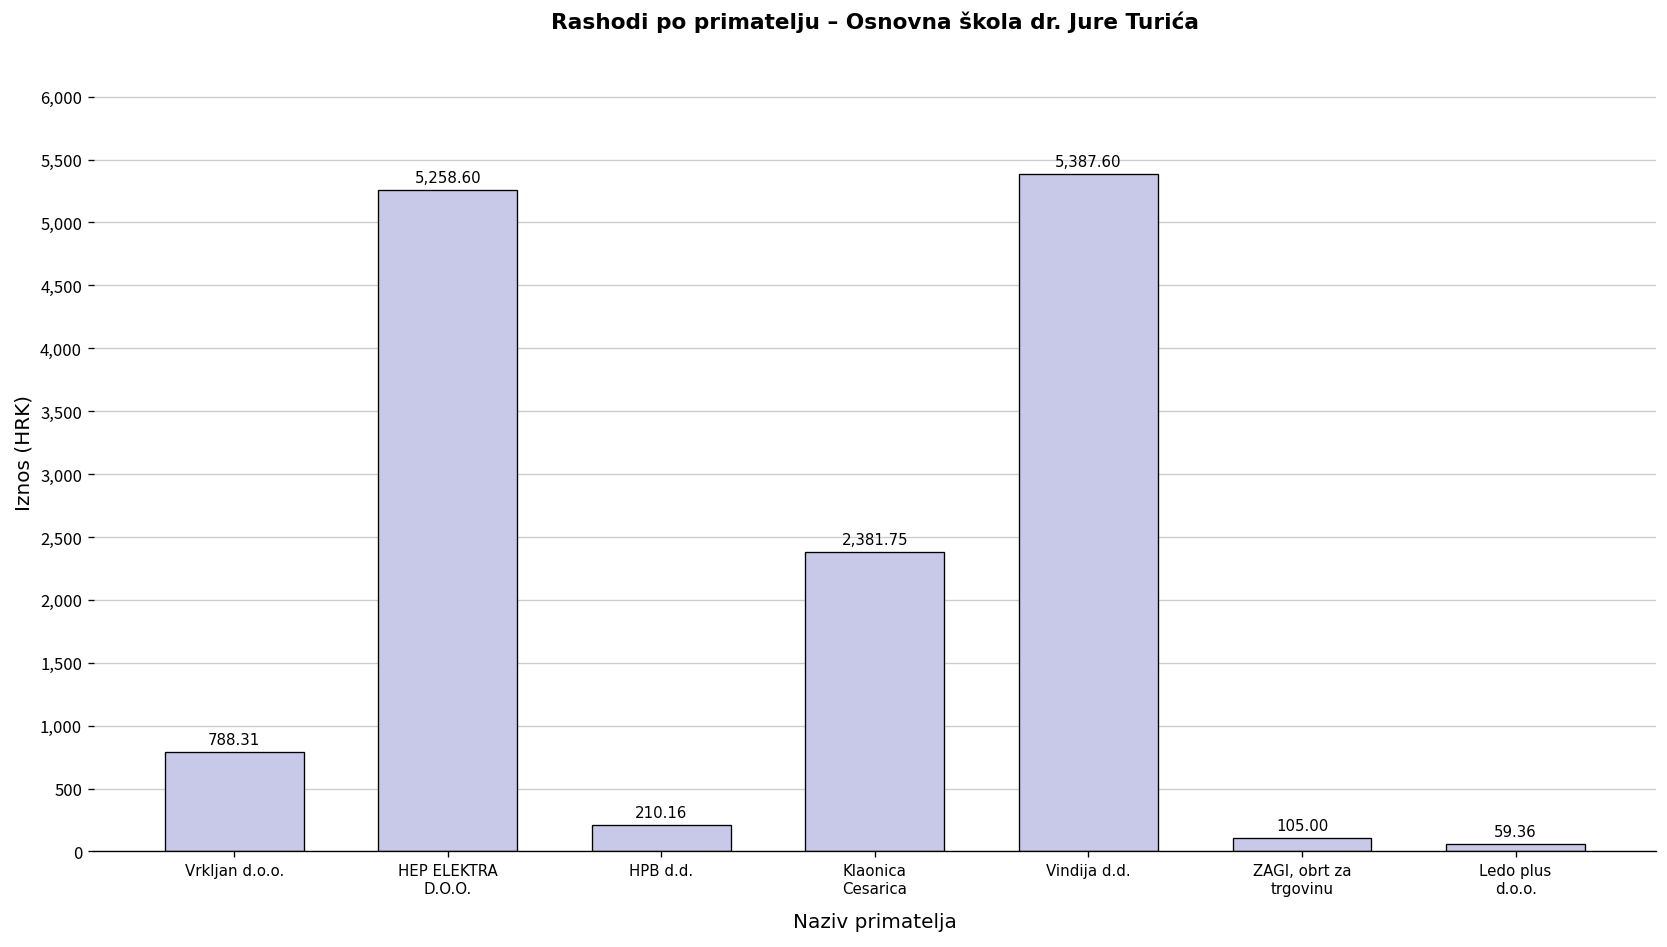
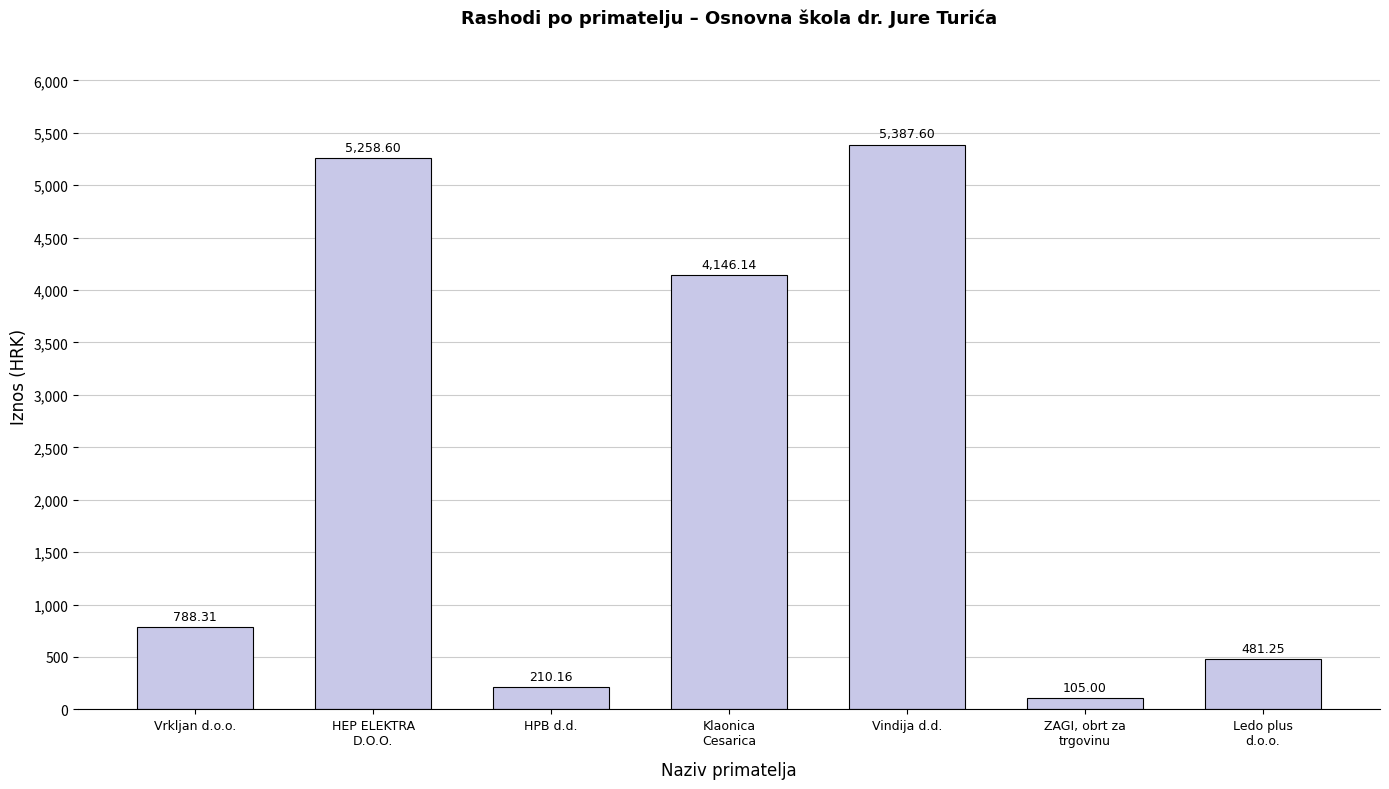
  {
    "Vrkljan d.o.o.": "788.31",
    "HEP ELEKTRA D.O.O.": "5,258.60",
    "HPB d.d.": "210.16",
-   "Klaonica Cesarica": "2,381.75",
+   "Klaonica Cesarica": "4,146.14",
    "Vindija d.d.": "5,387.60",
    "ZAGI, obrt za trgovinu": "105.00",
-   "Ledo plus d.o.o.": "59.36"
+   "Ledo plus d.o.o.": "481.25"
  }
